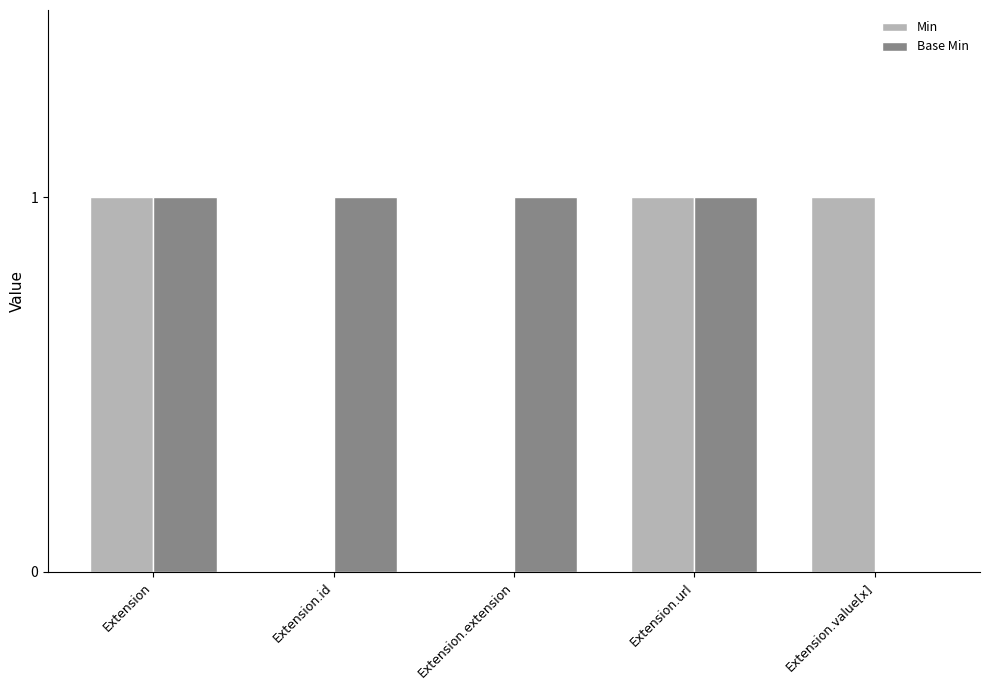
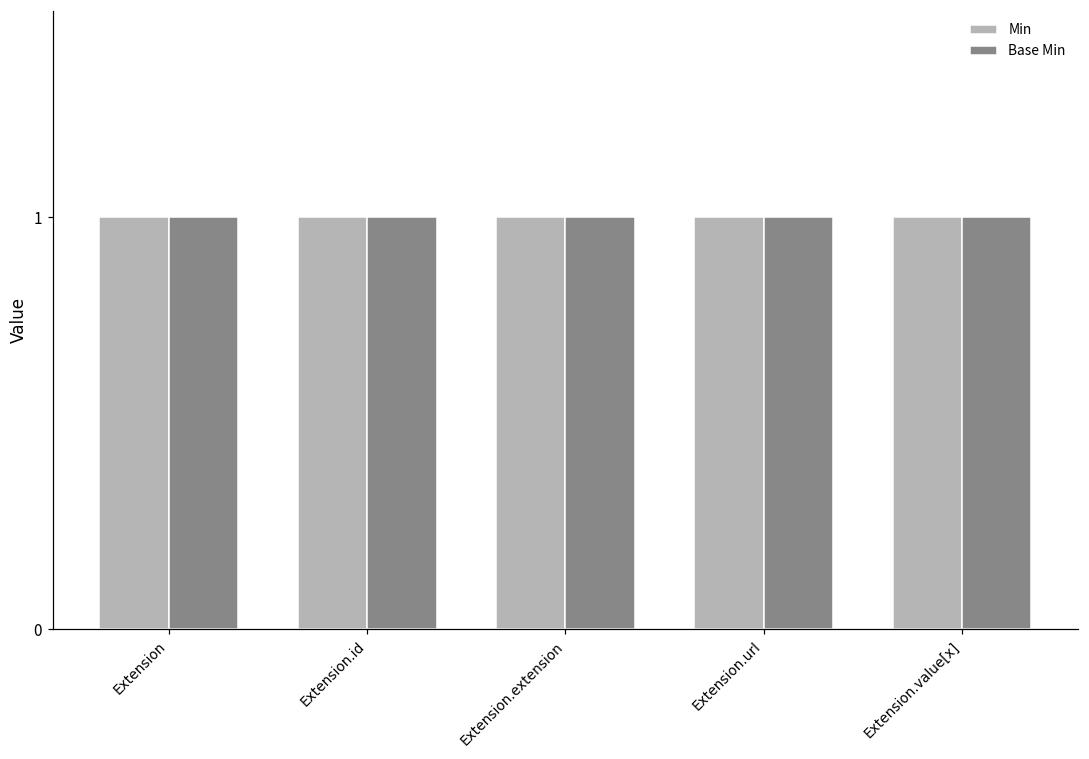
  {
    "Min": {
      "Extension": 1,
-     "Extension.id": 0,
-     "Extension.extension": 0,
+     "Extension.id": 1,
+     "Extension.extension": 1,
      "Extension.url": 1,
      "Extension.value[x]": 1
    },
    "Base Min": {
      "Extension": 1,
      "Extension.id": 1,
      "Extension.extension": 1,
      "Extension.url": 1,
-     "Extension.value[x]": 0
+     "Extension.value[x]": 1
    }
  }
